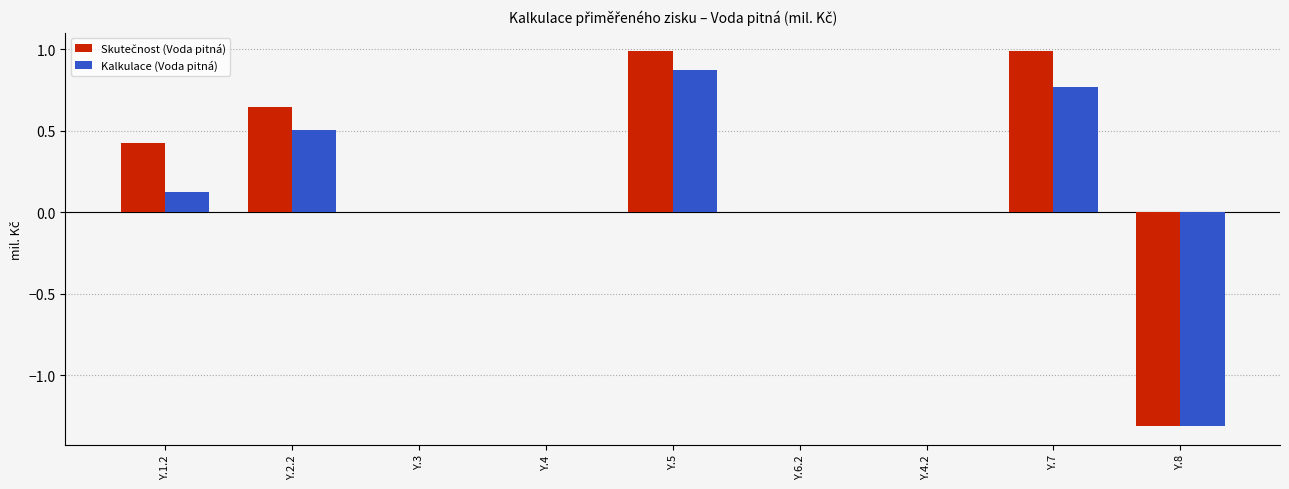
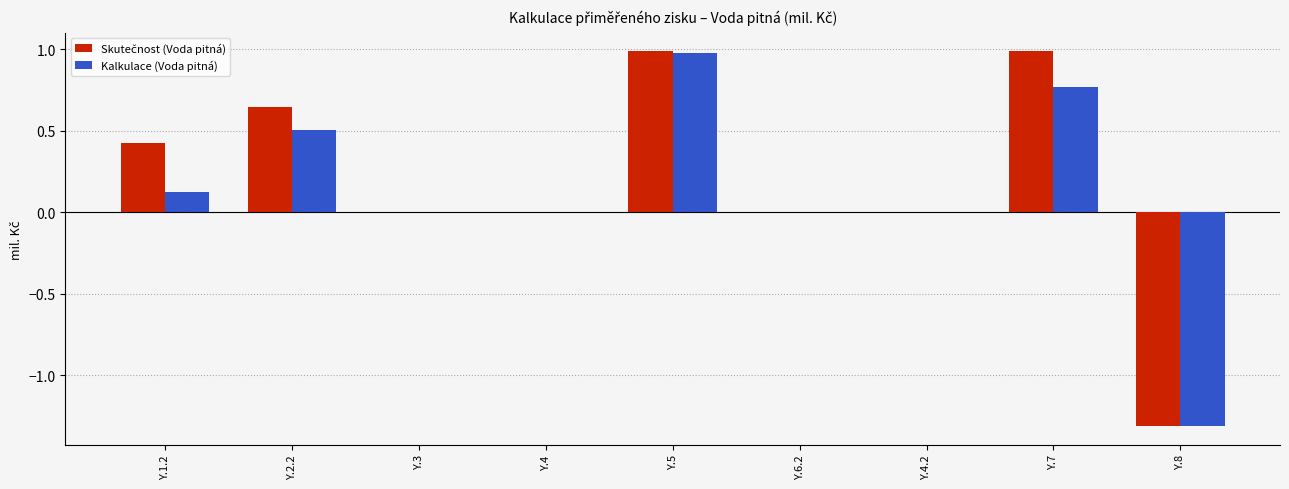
  {
    "Skutečnost (Voda pitná)": {
      "Y.1.2": 0.42,
      "Y.2.2": 0.64,
      "Y.3": 0.00,
      "Y.4": 0.00,
      "Y.5": 0.99,
      "Y.6.2": 0.00,
      "Y.4.2": 0.00,
      "Y.7": 0.99,
      "Y.8": -1.31
    },
    "Kalkulace (Voda pitná)": {
      "Y.1.2": 0.12,
      "Y.2.2": 0.50,
      "Y.3": 0.00,
      "Y.4": 0.00,
-     "Y.5": 0.87,
+     "Y.5": 0.97,
      "Y.6.2": 0.00,
      "Y.4.2": 0.00,
      "Y.7": 0.77,
      "Y.8": -1.31
    }
  }
